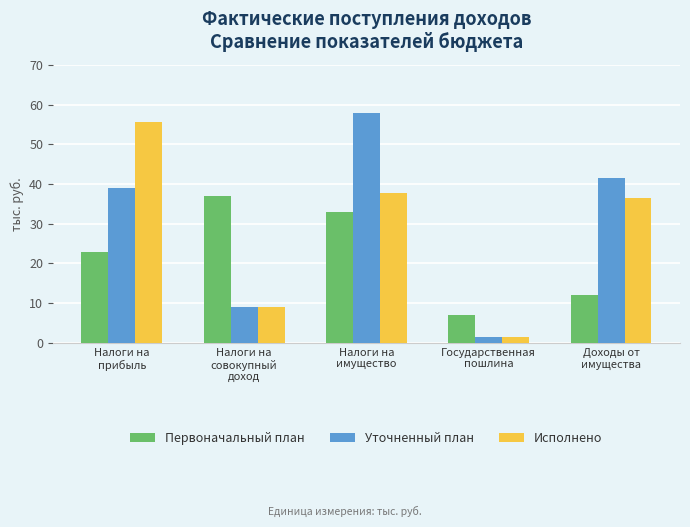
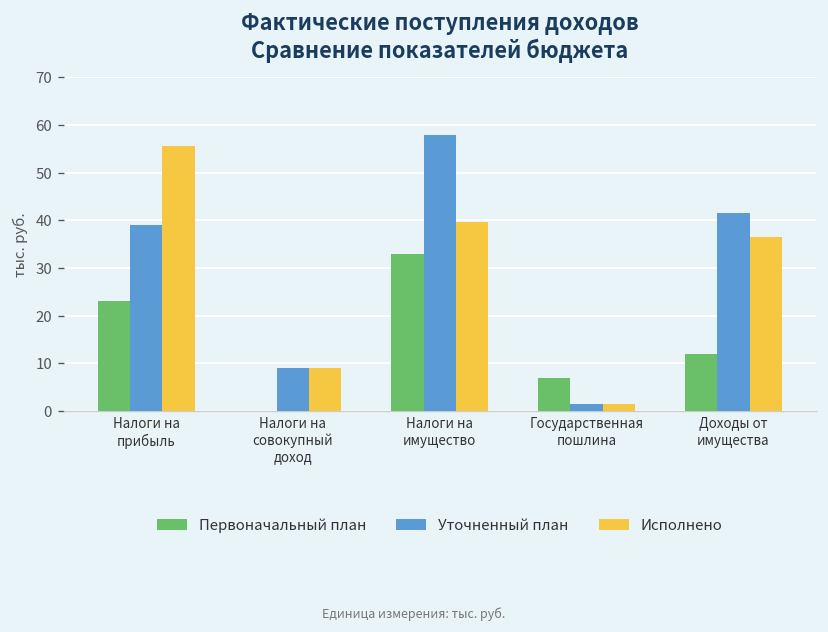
  {
    "Первоначальный план": {
      "Налоги на прибыль": 23,
-     "Налоги на совокупный доход": 37,
+     "Налоги на совокупный доход": 0,
      "Налоги на имущество": 33,
      "Государственная пошлина": 7,
      "Доходы от имущества": 12
    },
    "Уточненный план": {
      "Налоги на прибыль": 39,
      "Налоги на совокупный доход": 9,
      "Налоги на имущество": 58,
      "Государственная пошлина": 1,
      "Доходы от имущества": 41
    },
    "Исполнено": {
      "Налоги на прибыль": 56,
      "Налоги на совокупный доход": 9,
-     "Налоги на имущество": 38,
+     "Налоги на имущество": 40,
      "Государственная пошлина": 1,
      "Доходы от имущества": 36
    }
  }
